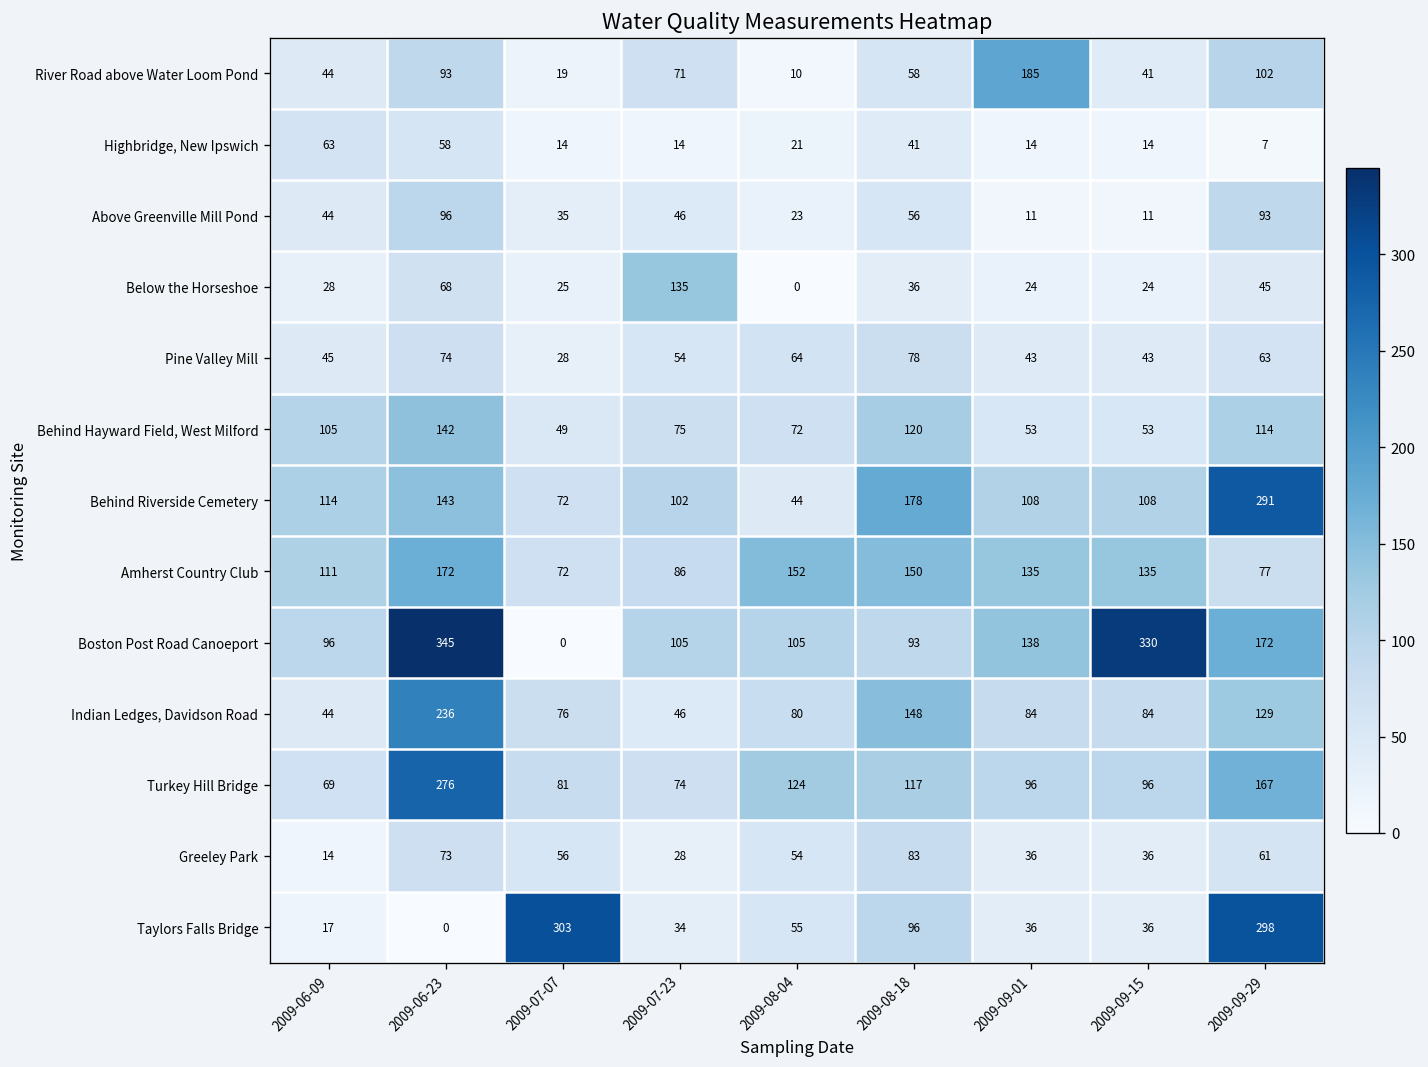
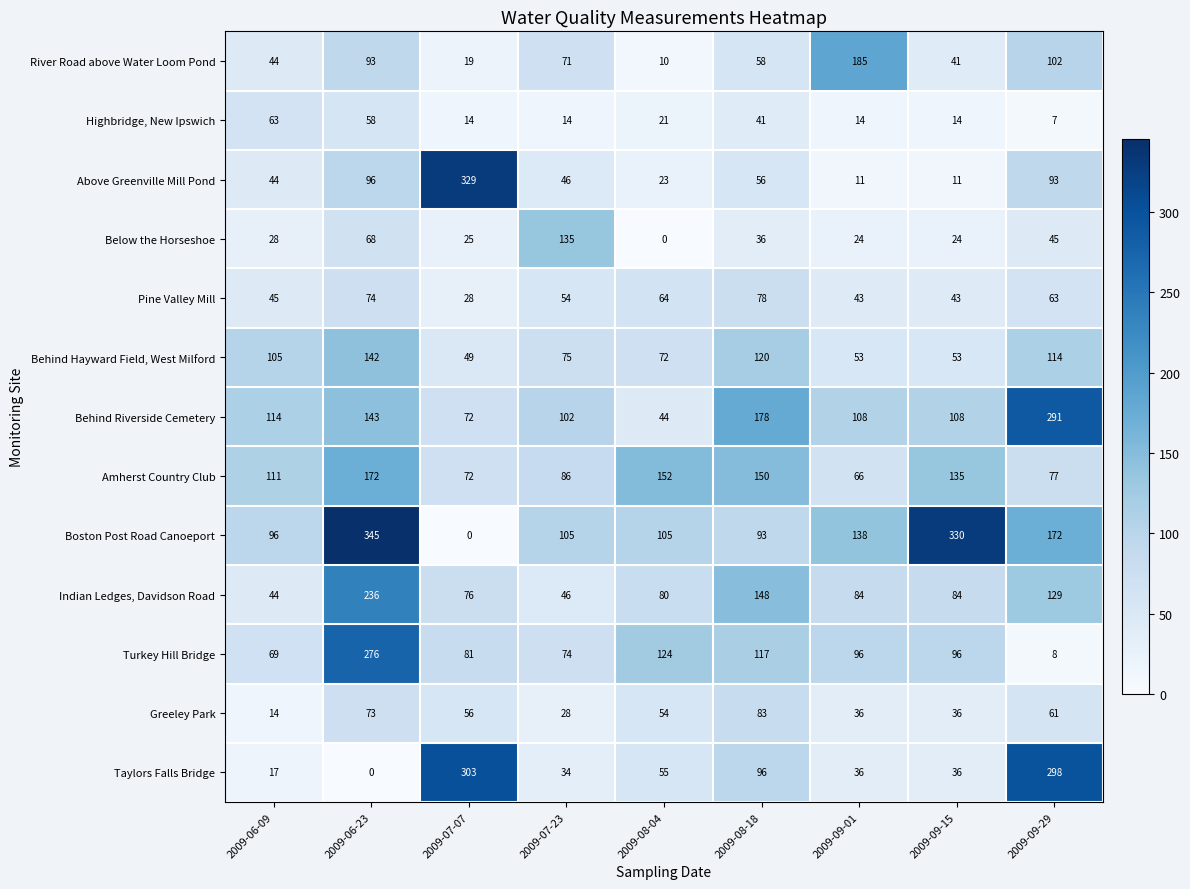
  {
    "River Road above Water Loom Pond": {
      "2009-06-09": 44,
      "2009-06-23": 93,
      "2009-07-07": 19,
      "2009-07-23": 71,
      "2009-08-04": 10,
      "2009-08-18": 58,
      "2009-09-01": 185,
      "2009-09-15": 41,
      "2009-09-29": 102
    },
    "Highbridge, New Ipswich": {
      "2009-06-09": 63,
      "2009-06-23": 58,
      "2009-07-07": 14,
      "2009-07-23": 14,
      "2009-08-04": 21,
      "2009-08-18": 41,
      "2009-09-01": 14,
      "2009-09-15": 14,
      "2009-09-29": 7
    },
    "Above Greenville Mill Pond": {
      "2009-06-09": 44,
      "2009-06-23": 96,
-     "2009-07-07": 35,
+     "2009-07-07": 329,
      "2009-07-23": 46,
      "2009-08-04": 23,
      "2009-08-18": 56,
      "2009-09-01": 11,
      "2009-09-15": 11,
      "2009-09-29": 93
    },
    "Below the Horseshoe": {
      "2009-06-09": 28,
      "2009-06-23": 68,
      "2009-07-07": 25,
      "2009-07-23": 135,
      "2009-08-04": 0,
      "2009-08-18": 36,
      "2009-09-01": 24,
      "2009-09-15": 24,
      "2009-09-29": 45
    },
    "Pine Valley Mill": {
      "2009-06-09": 45,
      "2009-06-23": 74,
      "2009-07-07": 28,
      "2009-07-23": 54,
      "2009-08-04": 64,
      "2009-08-18": 78,
      "2009-09-01": 43,
      "2009-09-15": 43,
      "2009-09-29": 63
    },
    "Behind Hayward Field, West Milford": {
      "2009-06-09": 105,
      "2009-06-23": 142,
      "2009-07-07": 49,
      "2009-07-23": 75,
      "2009-08-04": 72,
      "2009-08-18": 120,
      "2009-09-01": 53,
      "2009-09-15": 53,
      "2009-09-29": 114
    },
    "Behind Riverside Cemetery": {
      "2009-06-09": 114,
      "2009-06-23": 143,
      "2009-07-07": 72,
      "2009-07-23": 102,
      "2009-08-04": 44,
      "2009-08-18": 178,
      "2009-09-01": 108,
      "2009-09-15": 108,
      "2009-09-29": 291
    },
    "Amherst Country Club": {
      "2009-06-09": 111,
      "2009-06-23": 172,
      "2009-07-07": 72,
      "2009-07-23": 86,
      "2009-08-04": 152,
      "2009-08-18": 150,
-     "2009-09-01": 135,
+     "2009-09-01": 66,
      "2009-09-15": 135,
      "2009-09-29": 77
    },
    "Boston Post Road Canoeport": {
      "2009-06-09": 96,
      "2009-06-23": 345,
      "2009-07-07": 0,
      "2009-07-23": 105,
      "2009-08-04": 105,
      "2009-08-18": 93,
      "2009-09-01": 138,
      "2009-09-15": 330,
      "2009-09-29": 172
    },
    "Indian Ledges, Davidson Road": {
      "2009-06-09": 44,
      "2009-06-23": 236,
      "2009-07-07": 76,
      "2009-07-23": 46,
      "2009-08-04": 80,
      "2009-08-18": 148,
      "2009-09-01": 84,
      "2009-09-15": 84,
      "2009-09-29": 129
    },
    "Turkey Hill Bridge": {
      "2009-06-09": 69,
      "2009-06-23": 276,
      "2009-07-07": 81,
      "2009-07-23": 74,
      "2009-08-04": 124,
      "2009-08-18": 117,
      "2009-09-01": 96,
      "2009-09-15": 96,
-     "2009-09-29": 167
+     "2009-09-29": 8
    },
    "Greeley Park": {
      "2009-06-09": 14,
      "2009-06-23": 73,
      "2009-07-07": 56,
      "2009-07-23": 28,
      "2009-08-04": 54,
      "2009-08-18": 83,
      "2009-09-01": 36,
      "2009-09-15": 36,
      "2009-09-29": 61
    },
    "Taylors Falls Bridge": {
      "2009-06-09": 17,
      "2009-06-23": 0,
      "2009-07-07": 303,
      "2009-07-23": 34,
      "2009-08-04": 55,
      "2009-08-18": 96,
      "2009-09-01": 36,
      "2009-09-15": 36,
      "2009-09-29": 298
    }
  }
